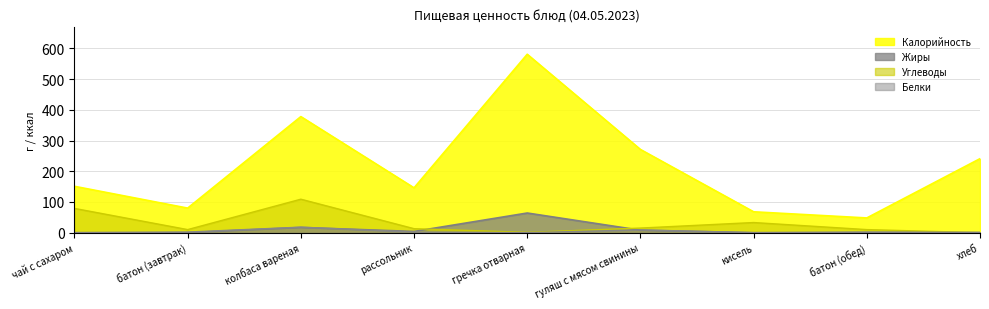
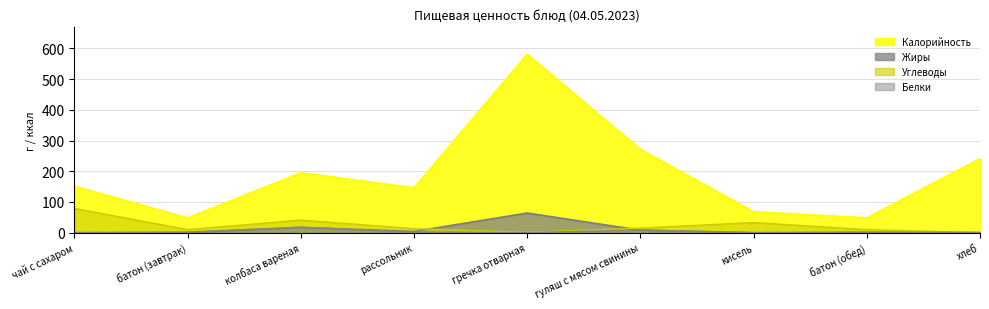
  {
    "Калорийность": {
      "чай с сахаром": 150,
-     "батон (завтрак)": 80,
-     "колбаса вареная": 380,
+     "батон (завтрак)": 50,
+     "колбаса вареная": 200,
      "рассольник": 150,
      "гречка отварная": 580,
      "гуляш с мясом свинины": 270,
      "кисель": 70,
      "батон (обед)": 50,
      "хлеб": 240
    },
    "Углеводы": {
      "чай с сахаром": 80,
-     "колбаса вареная": 110,
+     "колбаса вареная": 40,
      "рассольник": 10,
      "кисель": 30
    }
  }
